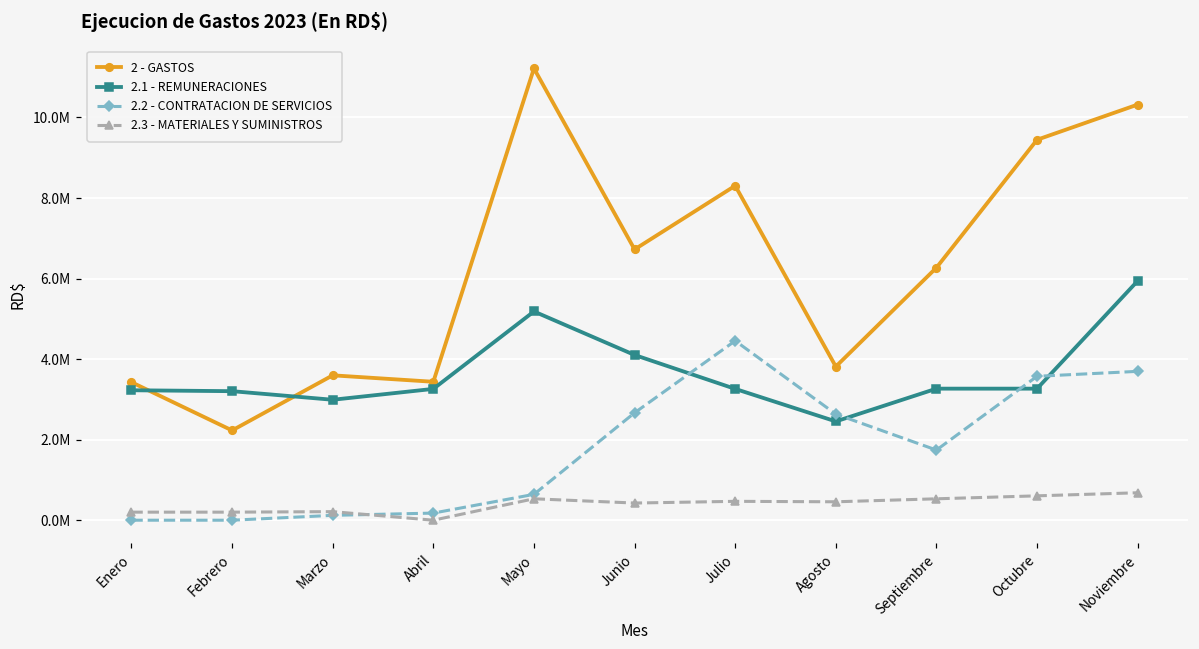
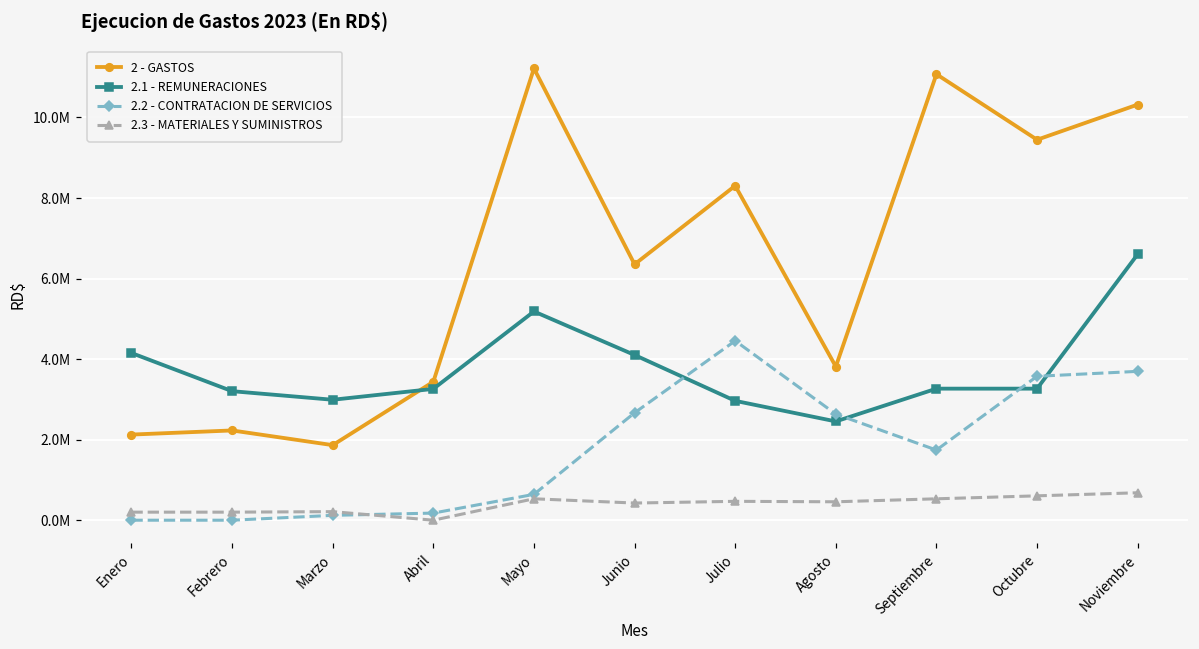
  {
    "2 - GASTOS": {
-     "Enero": 3400000,
+     "Enero": 2100000,
      "Febrero": 2200000,
-     "Marzo": 3600000,
+     "Marzo": 1900000,
      "Abril": 3400000,
      "Mayo": 11200000,
-     "Junio": 6700000,
+     "Junio": 6400000,
      "Julio": 8300000,
      "Agosto": 3800000,
-     "Septiembre": 6300000,
+     "Septiembre": 11100000,
      "Octubre": 9400000,
      "Noviembre": 10300000
    },
    "2.1 - REMUNERACIONES": {
-     "Enero": 3200000,
+     "Enero": 4200000,
      "Febrero": 3200000,
      "Marzo": 3000000,
      "Abril": 3300000,
      "Mayo": 5200000,
      "Junio": 4100000,
-     "Julio": 3300000,
+     "Julio": 3000000,
      "Agosto": 2500000,
      "Septiembre": 3300000,
      "Octubre": 3300000,
-     "Noviembre": 5900000
+     "Noviembre": 6600000
    }
  }
